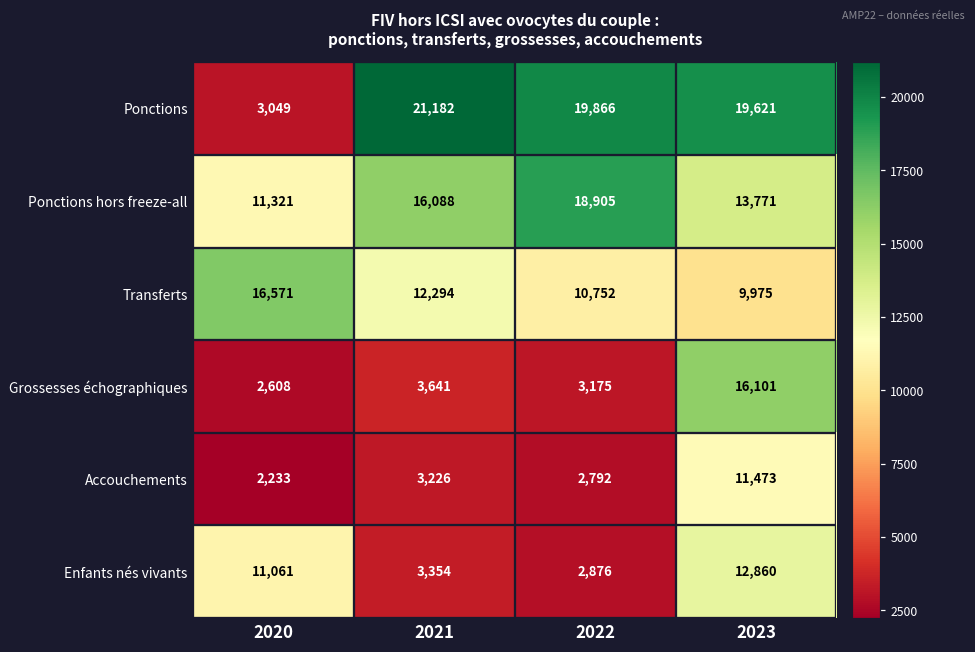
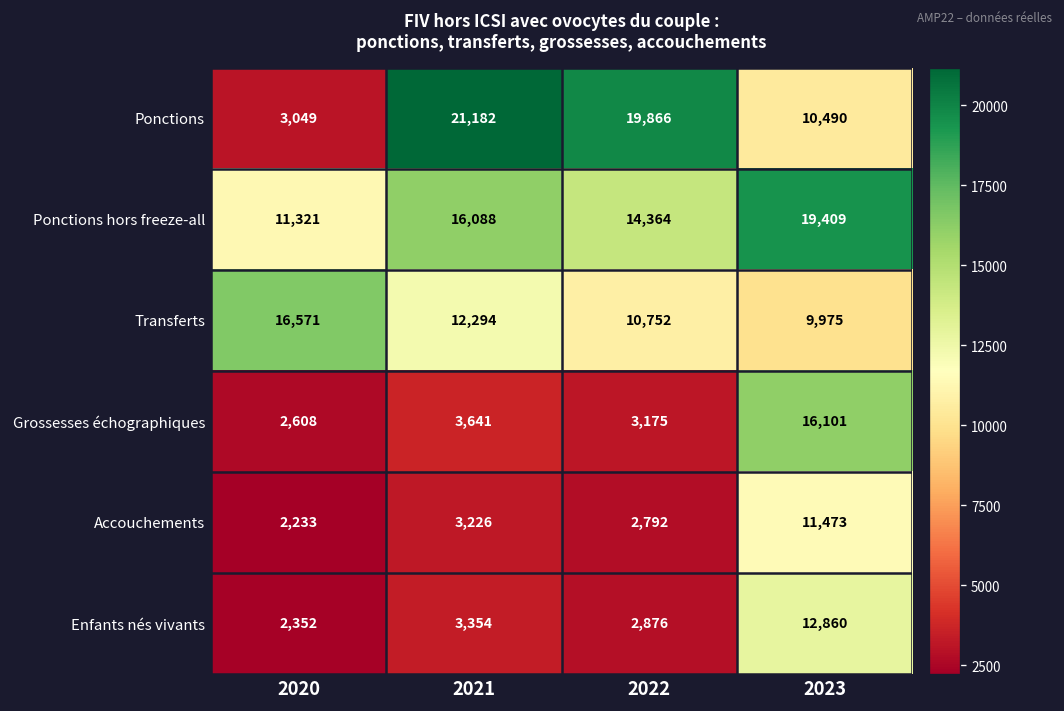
  {
    "Ponctions": {
      "2020": "3,049",
      "2021": "21,182",
      "2022": "19,866",
-     "2023": "19,621"
+     "2023": "10,490"
    },
    "Ponctions hors freeze-all": {
      "2020": "11,321",
      "2021": "16,088",
-     "2022": "18,905",
-     "2023": "13,771"
+     "2022": "14,364",
+     "2023": "19,409"
    },
    "Transferts": {
      "2020": "16,571",
      "2021": "12,294",
      "2022": "10,752",
      "2023": "9,975"
    },
    "Grossesses échographiques": {
      "2020": "2,608",
      "2021": "3,641",
      "2022": "3,175",
      "2023": "16,101"
    },
    "Accouchements": {
      "2020": "2,233",
      "2021": "3,226",
      "2022": "2,792",
      "2023": "11,473"
    },
    "Enfants nés vivants": {
-     "2020": "11,061",
+     "2020": "2,352",
      "2021": "3,354",
      "2022": "2,876",
      "2023": "12,860"
    }
  }
